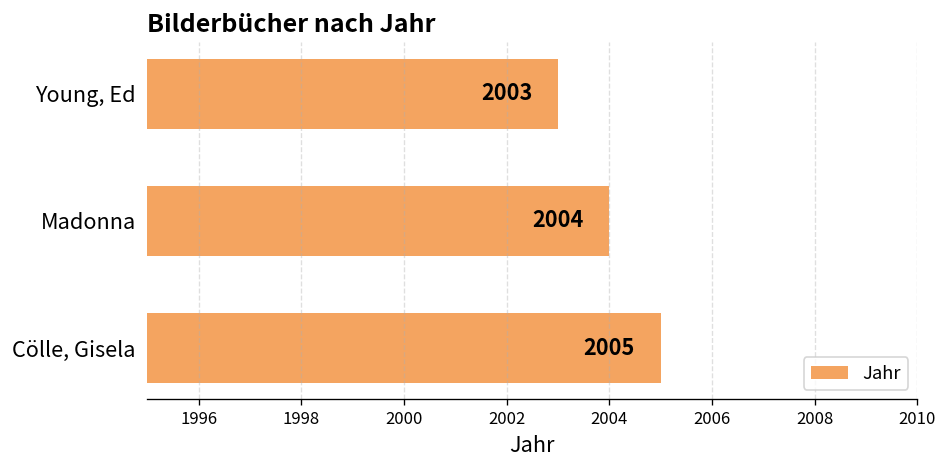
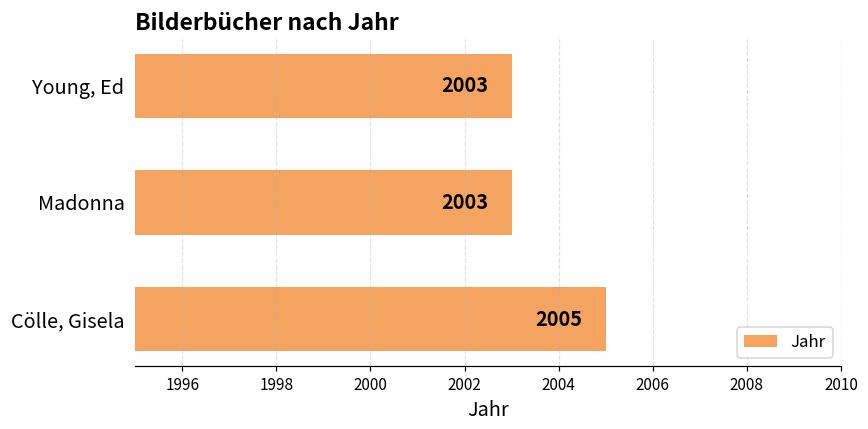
  {
    "Young, Ed": 2003,
-   "Madonna": 2004,
+   "Madonna": 2003,
    "Cölle, Gisela": 2005
  }
